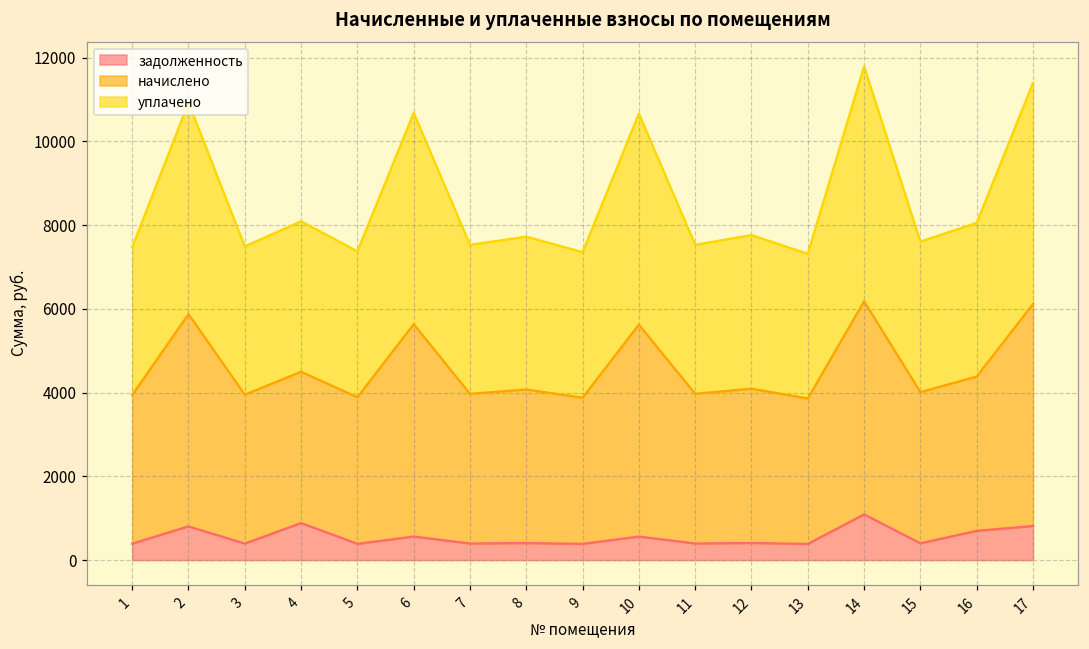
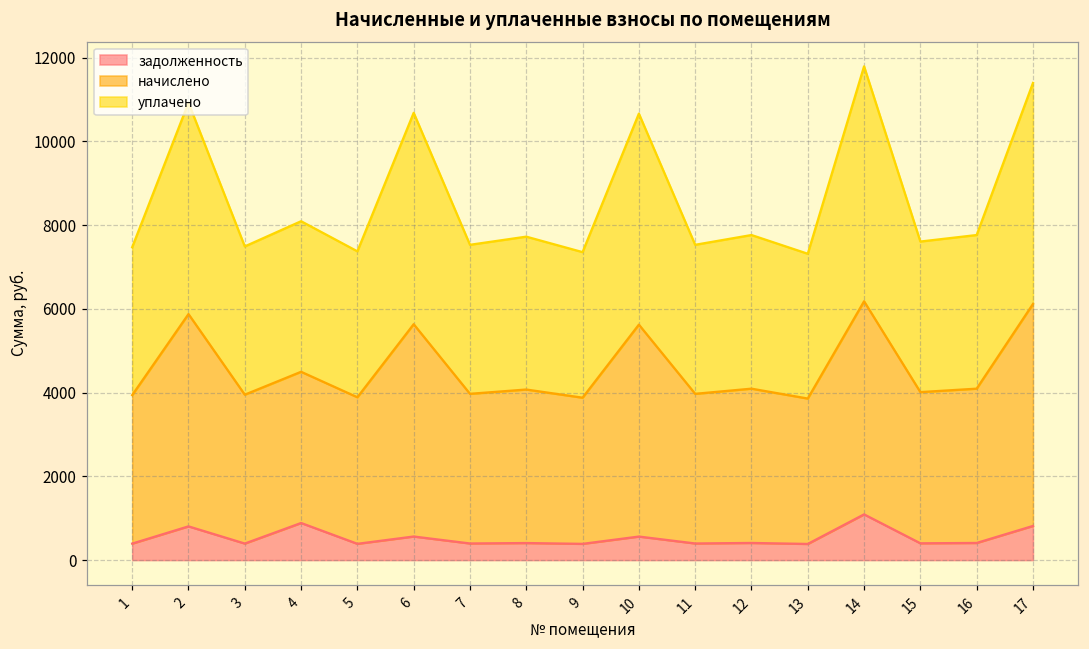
  {
    "задолженность": {
      "1": 400,
      "2": 800,
      "3": 400,
      "4": 900,
      "5": 400,
      "6": 600,
      "7": 400,
      "8": 400,
      "9": 400,
      "10": 600,
      "11": 400,
      "12": 400,
      "13": 400,
      "14": 1100,
      "15": 400,
-     "16": 700,
+     "16": 400,
      "17": 800
    }
  }
